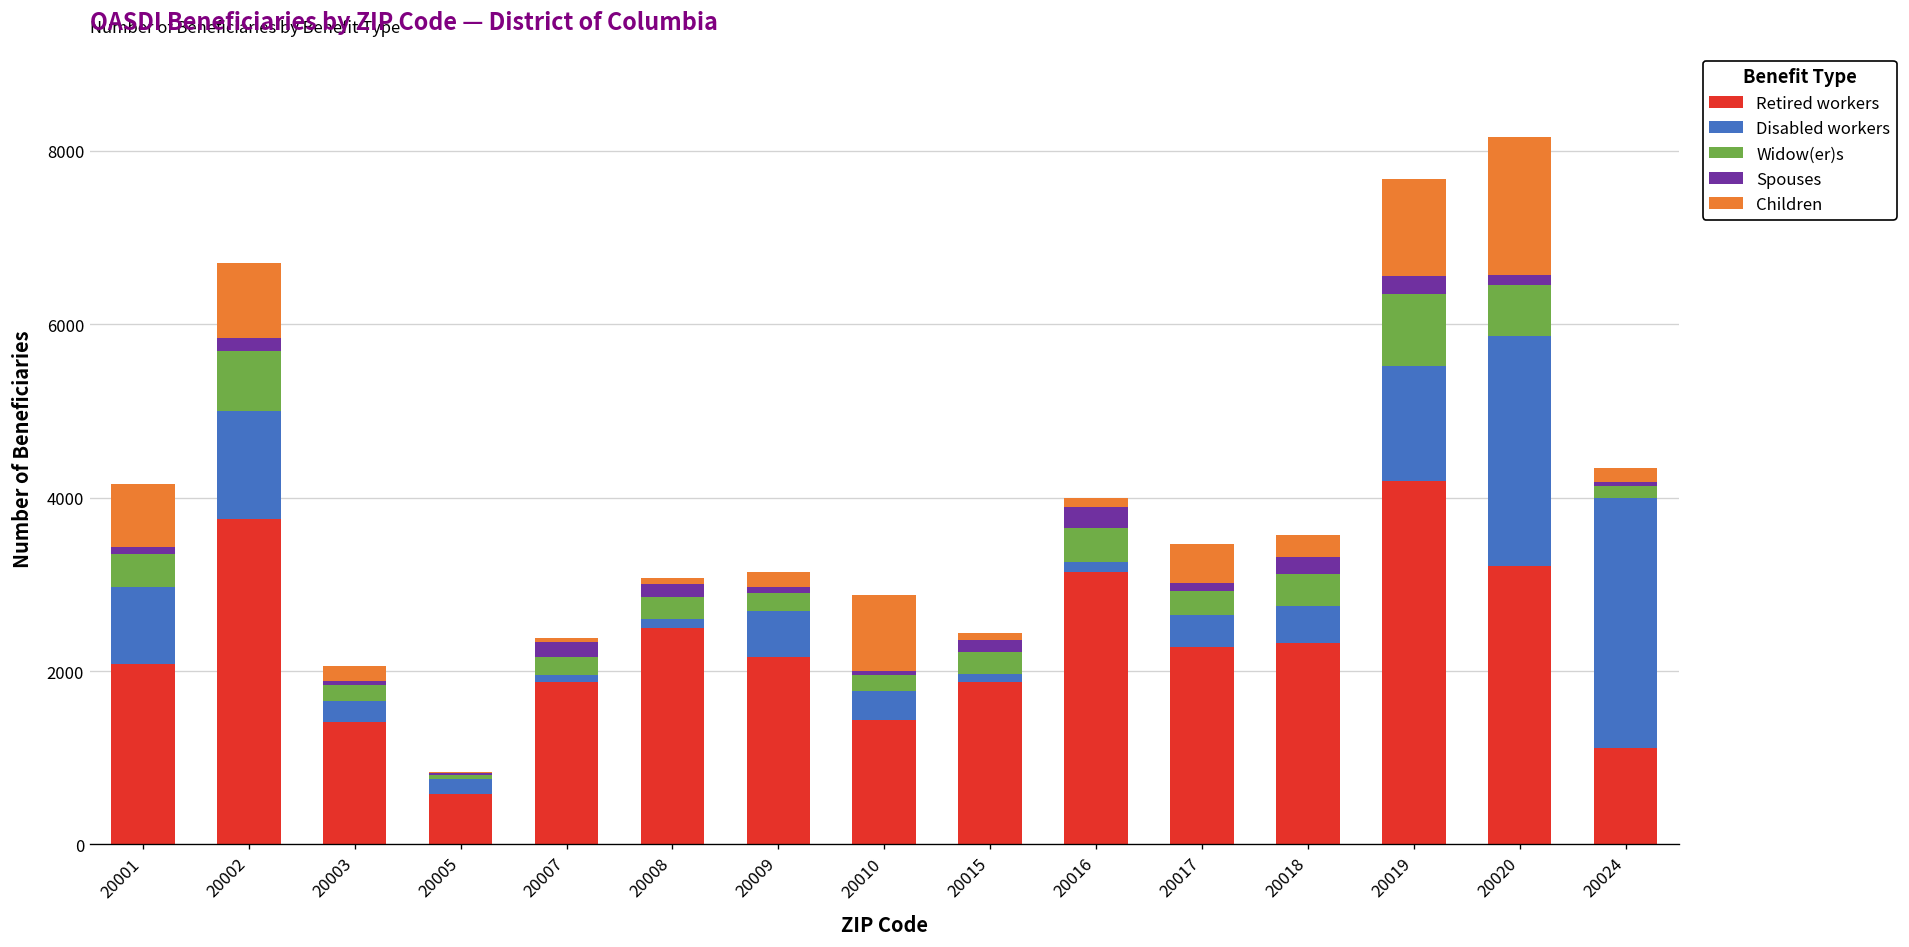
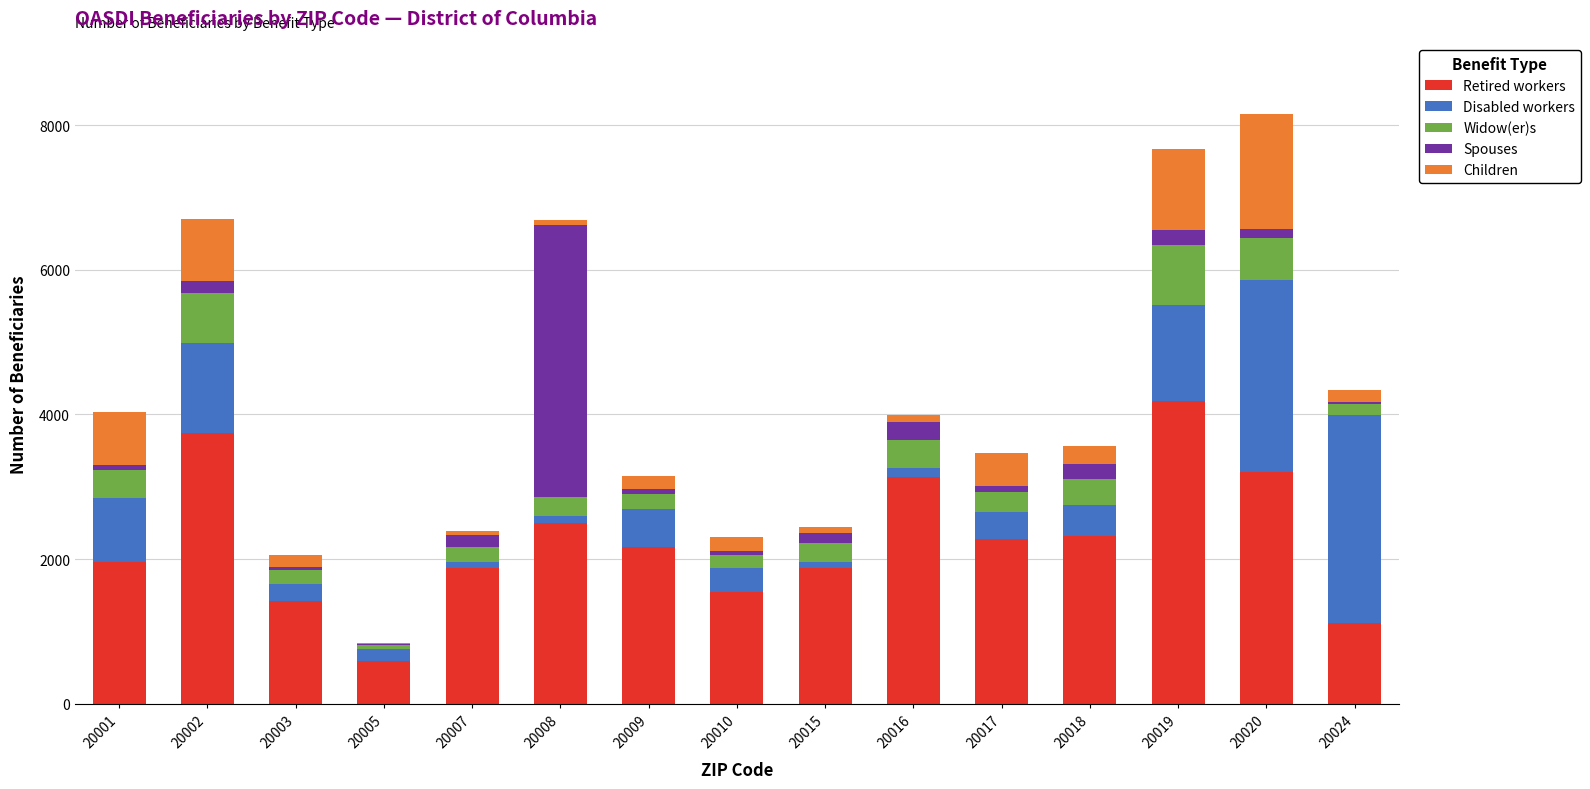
  {
    "Retired workers": {
-     "20001": 2100,
+     "20001": 2000,
      "20002": 3800,
      "20003": 1400,
      "20005": 600,
      "20007": 1900,
      "20008": 2500,
      "20009": 2200,
-     "20010": 1400,
+     "20010": 1500,
      "20015": 1900,
      "20016": 3100,
      "20017": 2300,
      "20018": 2300,
      "20019": 4200,
      "20020": 3200,
      "20024": 1100
    },
    "Disabled workers": {
      "20001": 900,
      "20002": 1200,
      "20003": 200,
      "20005": 200,
      "20007": 100,
      "20008": 100,
      "20009": 500,
      "20010": 300,
      "20015": 100,
      "20016": 100,
      "20017": 400,
      "20018": 400,
      "20019": 1300,
      "20020": 2700,
      "20024": 2900
    },
    "Widow(er)s": {
      "20001": 400,
      "20002": 700,
      "20003": 200,
      "20005": 100,
      "20007": 200,
      "20008": 300,
      "20009": 200,
      "20010": 200,
      "20015": 300,
      "20016": 400,
      "20017": 300,
      "20018": 400,
      "20019": 800,
      "20020": 600,
      "20024": 100
    },
    "Spouses": {
      "20001": 100,
      "20002": 200,
      "20003": 0,
      "20007": 200,
-     "20008": 100,
+     "20008": 3800,
      "20009": 100,
      "20010": 100,
      "20015": 100,
      "20016": 200,
      "20017": 100,
      "20018": 200,
      "20019": 200,
      "20020": 100,
      "20024": 0
    },
    "Children": {
      "20001": 700,
      "20002": 900,
      "20003": 200,
      "20007": 100,
      "20008": 100,
      "20009": 200,
-     "20010": 900,
+     "20010": 200,
      "20015": 100,
      "20016": 100,
      "20017": 500,
      "20018": 300,
      "20019": 1100,
      "20020": 1600,
      "20024": 200
    }
  }
